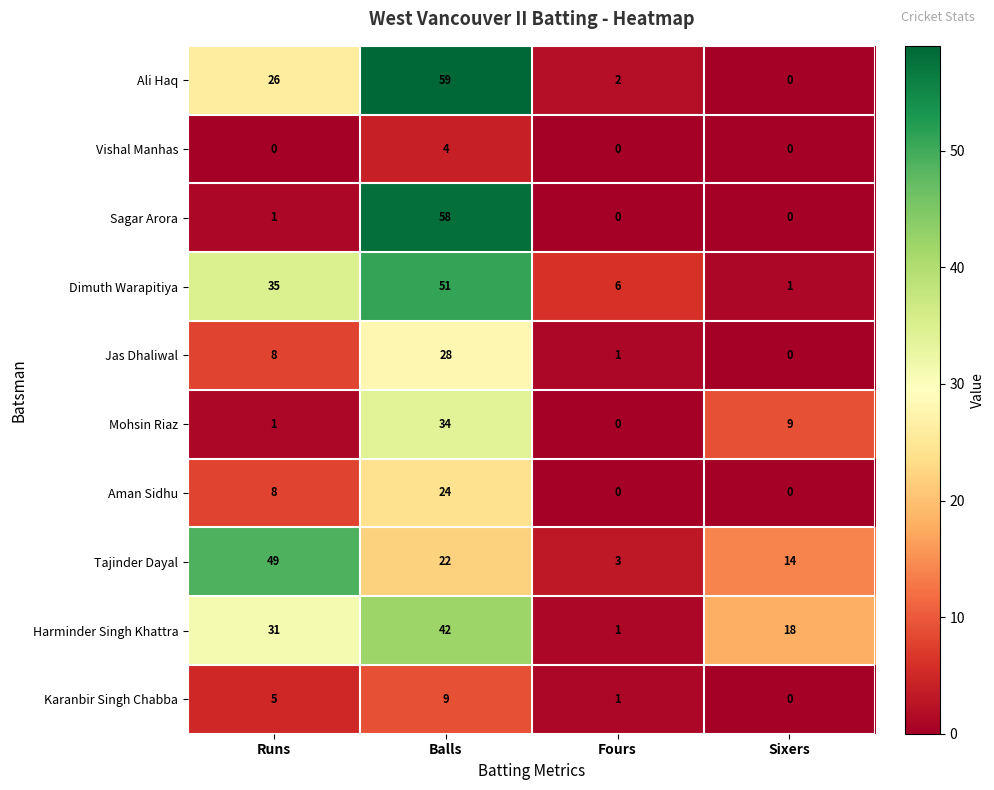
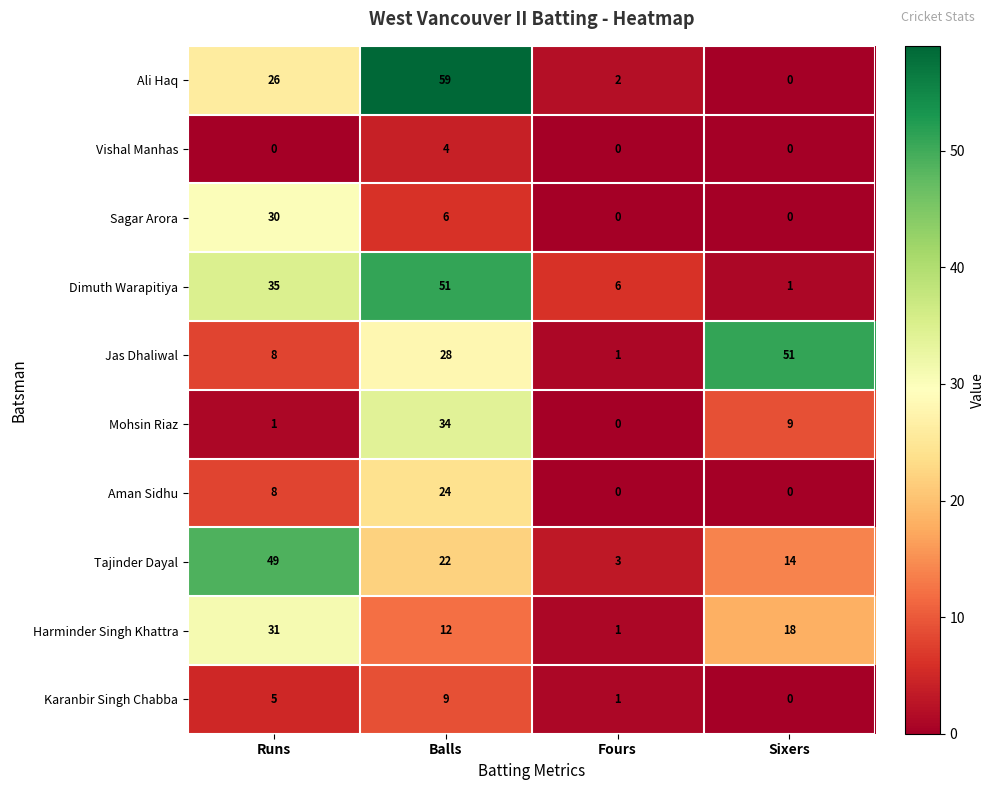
  {
    "Ali Haq": {
      "Runs": 26,
      "Balls": 59,
      "Fours": 2,
      "Sixers": 0
    },
    "Vishal Manhas": {
      "Runs": 0,
      "Balls": 4,
      "Fours": 0,
      "Sixers": 0
    },
    "Sagar Arora": {
-     "Runs": 1,
-     "Balls": 58,
+     "Runs": 30,
+     "Balls": 6,
      "Fours": 0,
      "Sixers": 0
    },
    "Dimuth Warapitiya": {
      "Runs": 35,
      "Balls": 51,
      "Fours": 6,
      "Sixers": 1
    },
    "Jas Dhaliwal": {
      "Runs": 8,
      "Balls": 28,
      "Fours": 1,
-     "Sixers": 0
+     "Sixers": 51
    },
    "Mohsin Riaz": {
      "Runs": 1,
      "Balls": 34,
      "Fours": 0,
      "Sixers": 9
    },
    "Aman Sidhu": {
      "Runs": 8,
      "Balls": 24,
      "Fours": 0,
      "Sixers": 0
    },
    "Tajinder Dayal": {
      "Runs": 49,
      "Balls": 22,
      "Fours": 3,
      "Sixers": 14
    },
    "Harminder Singh Khattra": {
      "Runs": 31,
-     "Balls": 42,
+     "Balls": 12,
      "Fours": 1,
      "Sixers": 18
    },
    "Karanbir Singh Chabba": {
      "Runs": 5,
      "Balls": 9,
      "Fours": 1,
      "Sixers": 0
    }
  }
